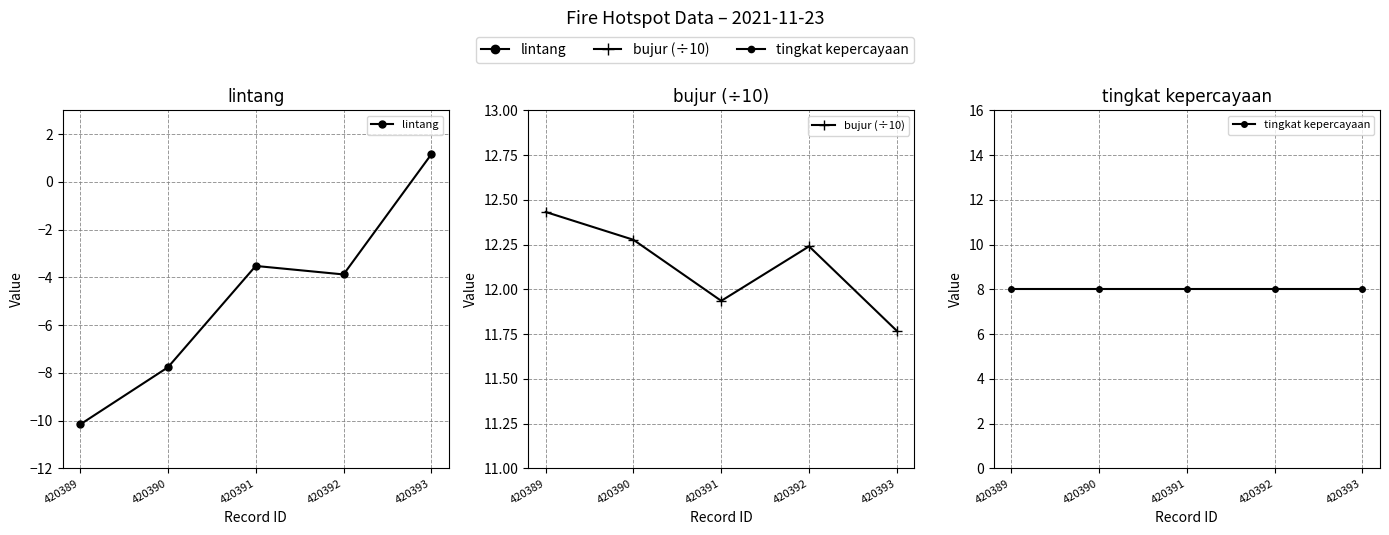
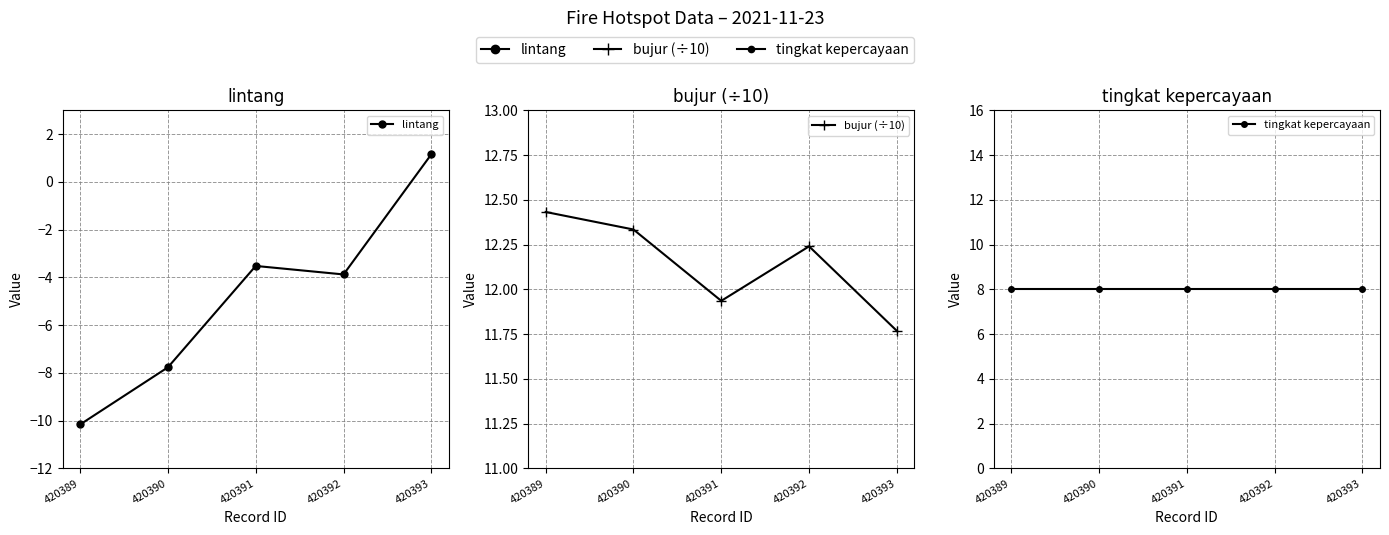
  {
    "lintang": {
      "420389": -10.2,
      "420390": -7.8,
      "420391": -3.5,
      "420392": -3.9,
      "420393": 1.2
    },
    "bujur (÷10)": {
      "420389": 12.43,
-     "420390": 12.28,
+     "420390": 12.33,
      "420391": 11.94,
      "420392": 12.24,
      "420393": 11.77
    },
    "tingkat kepercayaan": {
      "420389": 8.0,
      "420390": 8.0,
      "420391": 8.0,
      "420392": 8.0,
      "420393": 8.0
    }
  }
